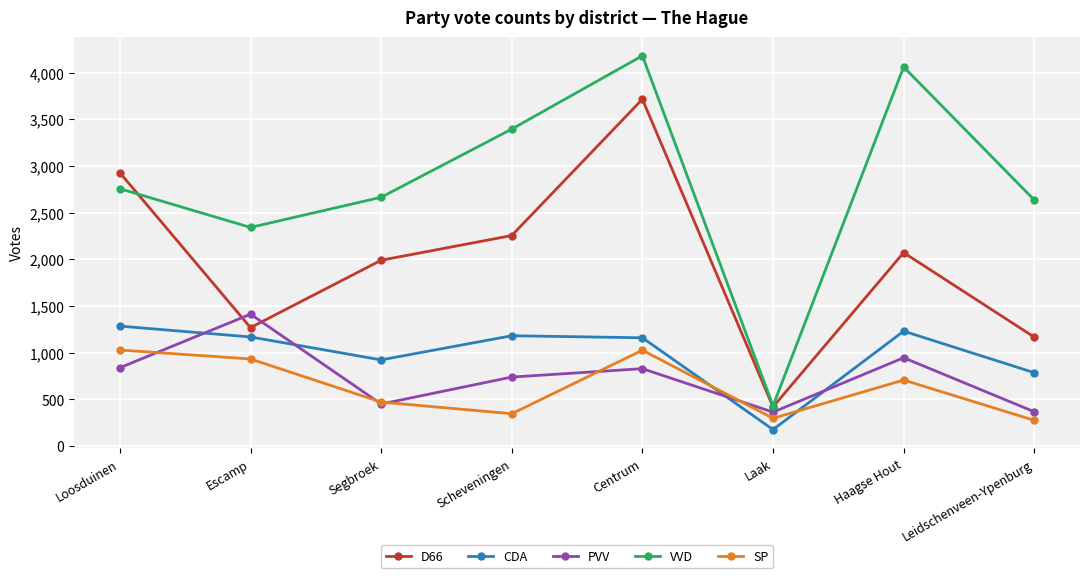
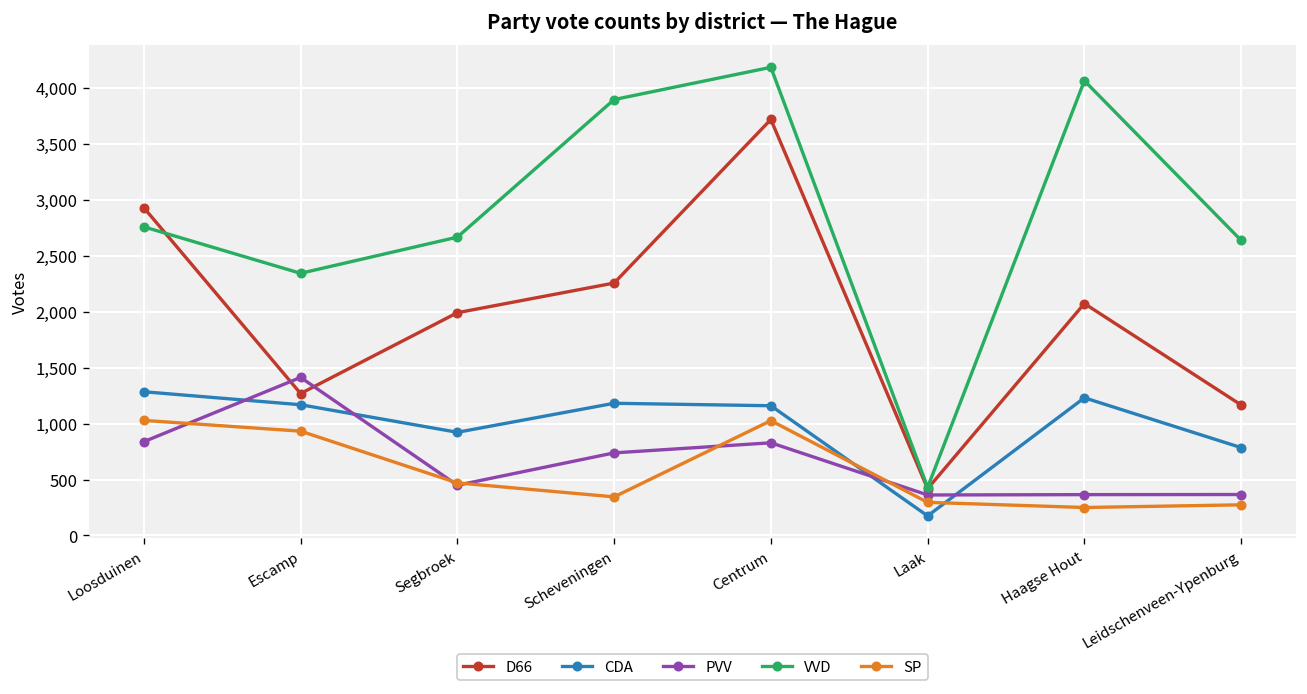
  {
    "D66": {
      "Loosduinen": "2,900",
      "Escamp": "1,300",
      "Segbroek": "2,000",
      "Scheveningen": "2,300",
      "Centrum": "3,700",
      "Haagse Hout": "2,100",
      "Leidschenveen-Ypenburg": "1,200"
    },
    "CDA": {
      "Loosduinen": "1,300",
      "Escamp": "1,200",
      "Segbroek": "900",
      "Scheveningen": "1,200",
      "Centrum": "1,200",
      "Laak": "200",
      "Haagse Hout": "1,200",
      "Leidschenveen-Ypenburg": "800"
    },
    "PVV": {
      "Loosduinen": "800",
      "Escamp": "1,400",
      "Scheveningen": "700",
      "Centrum": "800",
      "Laak": "400",
-     "Haagse Hout": "900",
+     "Haagse Hout": "400",
      "Leidschenveen-Ypenburg": "400"
    },
    "VVD": {
      "Loosduinen": "2,800",
      "Escamp": "2,300",
      "Segbroek": "2,700",
-     "Scheveningen": "3,400",
+     "Scheveningen": "3,900",
      "Centrum": "4,200",
      "Haagse Hout": "4,100",
      "Leidschenveen-Ypenburg": "2,600"
    },
    "SP": {
      "Loosduinen": "1,000",
      "Escamp": "900",
      "Scheveningen": "300",
      "Centrum": "1,000",
      "Laak": "300",
-     "Haagse Hout": "700",
+     "Haagse Hout": "300",
      "Leidschenveen-Ypenburg": "300"
    }
  }
